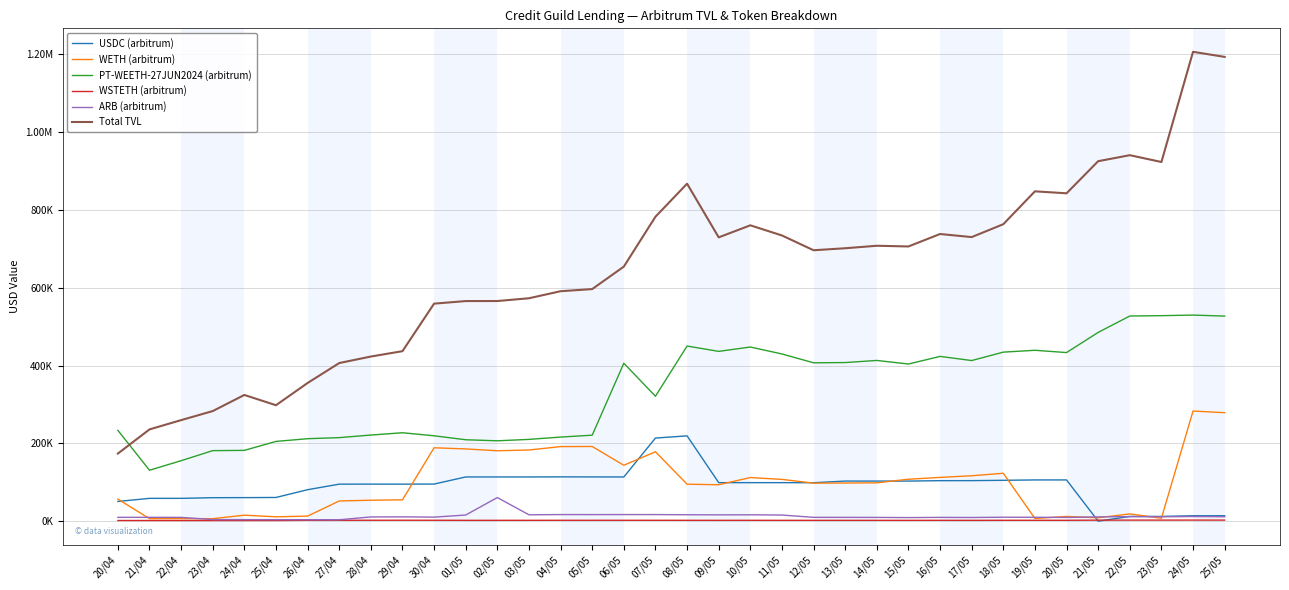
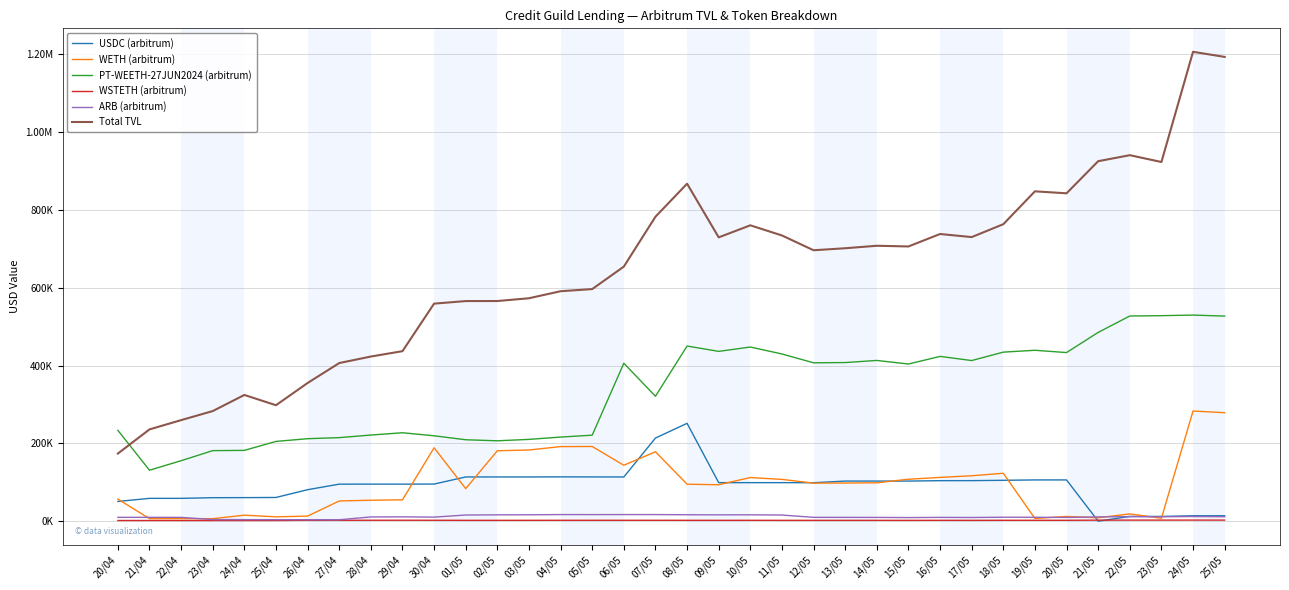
  {
    "USDC (arbitrum)": {
      "21/04": 60000,
      "22/04": 60000,
      "23/04": 60000,
      "24/04": 60000,
      "25/04": 60000,
      "26/04": 80000,
      "27/04": 100000,
      "28/04": 100000,
      "29/04": 100000,
      "30/04": 100000,
      "01/05": 110000,
      "02/05": 110000,
      "03/05": 110000,
      "04/05": 110000,
      "05/05": 110000,
      "06/05": 110000,
      "07/05": 210000,
-     "08/05": 220000,
+     "08/05": 250000,
      "10/05": 100000,
      "11/05": 100000,
      "16/05": 100000,
      "17/05": 100000,
      "18/05": 110000,
      "19/05": 110000,
      "20/05": 110000
    },
    "WETH (arbitrum)": {
      "24/04": 20000,
      "25/04": 10000,
      "26/04": 10000,
      "27/04": 50000,
      "28/04": 50000,
      "29/04": 50000,
      "30/04": 190000,
-     "01/05": 190000,
+     "01/05": 80000,
      "02/05": 180000,
      "03/05": 180000,
      "04/05": 190000,
      "05/05": 190000,
      "06/05": 140000,
      "07/05": 180000,
      "08/05": 100000,
      "10/05": 110000,
      "11/05": 110000,
      "16/05": 110000,
      "17/05": 120000,
      "18/05": 120000,
      "24/05": 280000,
      "25/05": 280000
    },
    "PT-WEETH-27JUN2024 (arbitrum)": {
      "20/04": 230000,
      "21/04": 130000,
      "22/04": 160000,
      "23/04": 180000,
      "24/04": 180000,
      "25/04": 200000,
      "26/04": 210000,
      "27/04": 210000,
      "28/04": 220000,
      "29/04": 230000,
      "30/04": 220000,
      "01/05": 210000,
      "02/05": 210000,
      "03/05": 210000,
      "04/05": 220000,
      "05/05": 220000,
      "06/05": 410000,
      "07/05": 320000,
      "08/05": 450000,
      "09/05": 440000,
      "10/05": 450000,
      "11/05": 430000,
      "12/05": 410000,
      "13/05": 410000,
      "14/05": 410000,
      "15/05": 400000,
      "16/05": 420000,
      "17/05": 410000,
      "18/05": 430000,
      "19/05": 440000,
      "20/05": 430000,
      "21/05": 490000,
      "22/05": 530000,
      "23/05": 530000,
      "24/05": 530000,
      "25/05": 530000
    },
    "WSTETH (arbitrum)": {
      "20/04": 0,
      "28/04": 0,
      "29/04": 0,
      "30/04": 0,
      "01/05": 0,
      "02/05": 0,
      "03/05": 0,
      "04/05": 0,
      "05/05": 0,
      "06/05": 0,
      "07/05": 0,
      "08/05": 0,
      "09/05": 0,
      "10/05": 0,
      "11/05": 0,
      "12/05": 0,
      "13/05": 0,
      "14/05": 0,
      "15/05": 0,
      "16/05": 0,
      "17/05": 0,
      "18/05": 0,
      "20/05": 0,
      "22/05": 0,
      "24/05": 0,
      "25/05": 0
    },
    "ARB (arbitrum)": {
      "20/04": 10000,
      "28/04": 10000,
      "29/04": 10000,
      "30/04": 10000,
      "01/05": 20000,
-     "02/05": 60000,
+     "02/05": 20000,
      "03/05": 20000,
      "04/05": 20000,
      "05/05": 20000,
      "06/05": 20000,
      "07/05": 20000,
      "08/05": 20000,
      "09/05": 20000,
      "10/05": 20000,
      "11/05": 20000,
      "12/05": 10000,
      "13/05": 10000,
      "14/05": 10000,
      "15/05": 10000,
      "16/05": 10000,
      "17/05": 10000,
      "18/05": 10000
    },
    "Total TVL": {
      "20/04": 170000,
      "21/04": 240000,
      "22/04": 260000,
      "23/04": 280000,
      "24/04": 320000,
      "25/04": 300000,
      "26/04": 360000,
      "27/04": 410000,
      "28/04": 420000,
      "29/04": 440000,
      "30/04": 560000,
      "01/05": 570000,
      "02/05": 570000,
      "03/05": 570000,
      "04/05": 590000,
      "05/05": 600000,
      "06/05": 650000,
      "07/05": 780000,
      "08/05": 870000,
      "09/05": 730000,
      "10/05": 760000,
      "11/05": 730000,
      "12/05": 700000,
      "13/05": 700000,
      "14/05": 710000,
      "15/05": 710000,
      "16/05": 740000,
      "17/05": 730000,
      "18/05": 760000,
      "19/05": 850000,
      "20/05": 840000,
      "21/05": 920000,
      "22/05": 940000,
      "23/05": 920000,
      "24/05": 1210000,
      "25/05": 1190000
    }
  }
